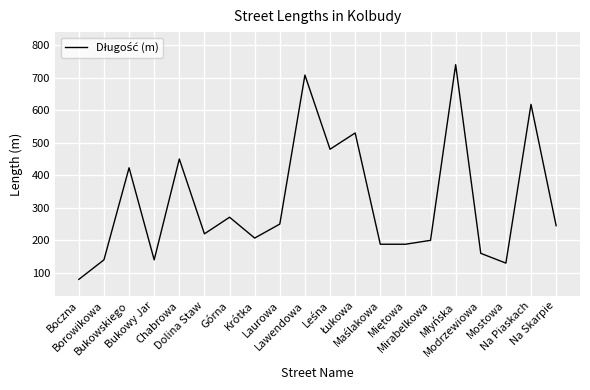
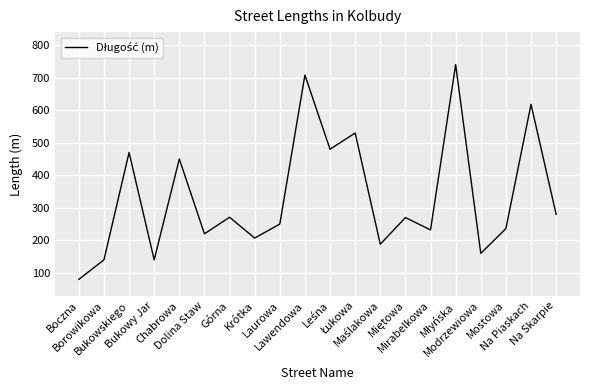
  {
    "Boczna": 80,
    "Borowikowa": 140,
-   "Bukowskiego": 420,
+   "Bukowskiego": 470,
    "Bukowy Jar": 140,
    "Chabrowa": 450,
    "Dolina Staw": 220,
    "Górna": 270,
    "Krótka": 210,
    "Laurowa": 250,
    "Lawendowa": 710,
    "Leśna": 480,
    "Łukowa": 530,
    "Maślakowa": 190,
-   "Miętowa": 190,
-   "Mirabelkowa": 200,
+   "Miętowa": 270,
+   "Mirabelkowa": 230,
    "Młyńska": 740,
    "Modrzewiowa": 160,
-   "Mostowa": 130,
+   "Mostowa": 240,
    "Na Piaskach": 620,
-   "Na Skarpie": 250
+   "Na Skarpie": 280
  }
